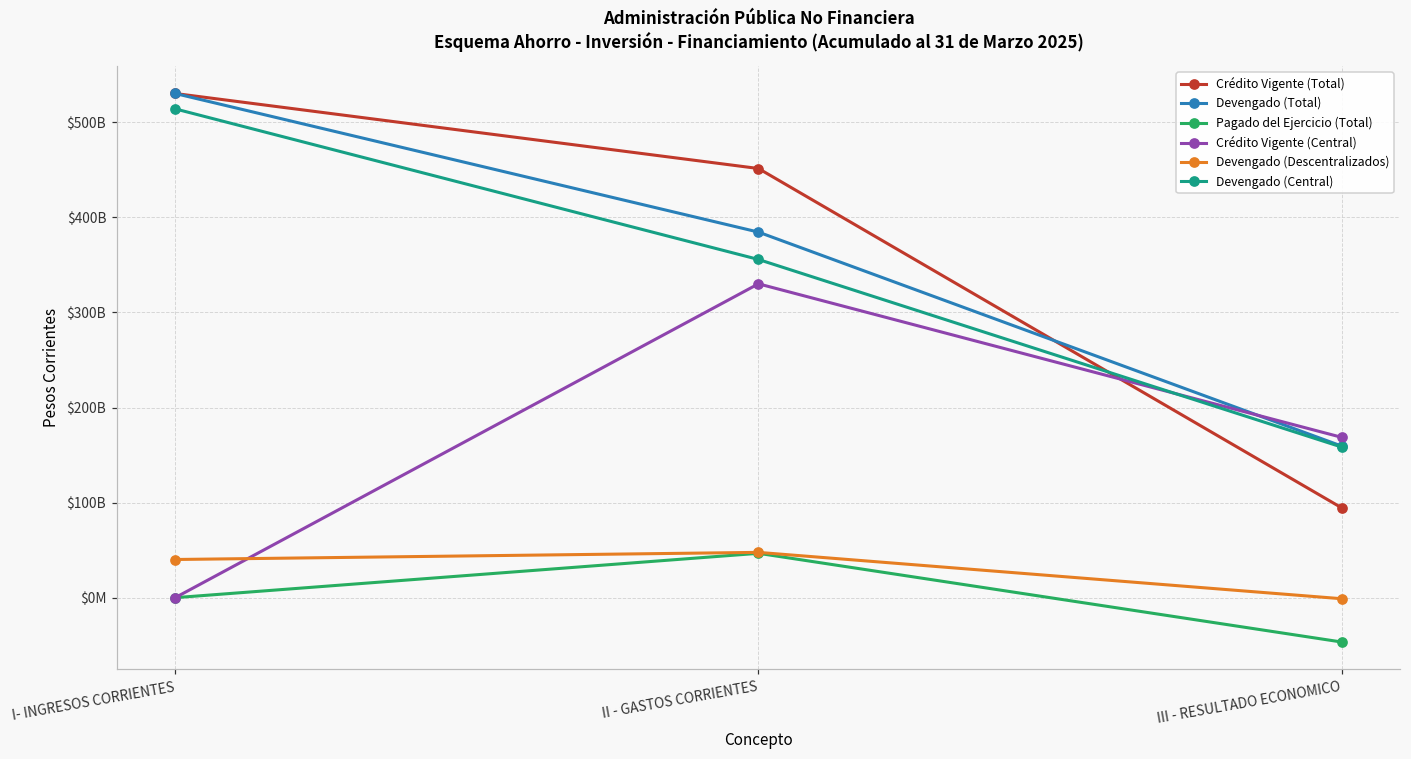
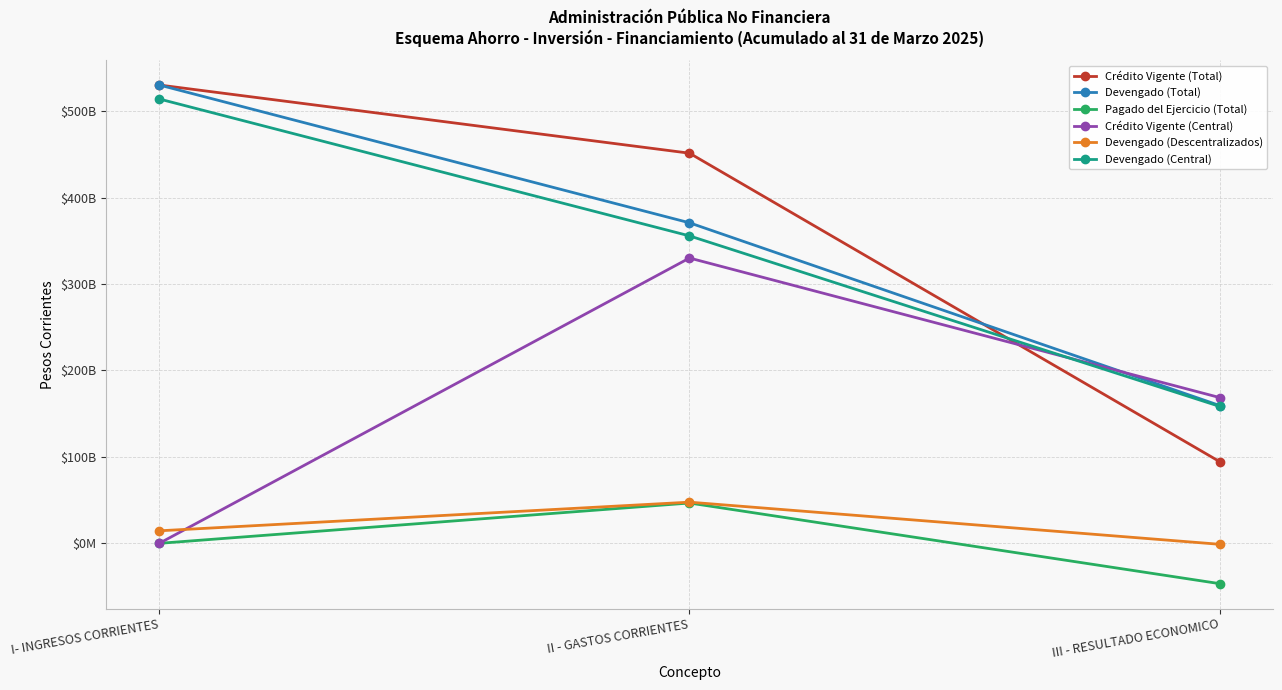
  {
    "Crédito Vigente (Total)": {
      "II - GASTOS CORRIENTES": "$450000000000",
      "III - RESULTADO ECONOMICO": "$90000000000"
    },
    "Devengado (Total)": {
-     "II - GASTOS CORRIENTES": "$380000000000"
+     "II - GASTOS CORRIENTES": "$370000000000"
    },
    "Crédito Vigente (Central)": {
      "II - GASTOS CORRIENTES": "$330000000000",
      "III - RESULTADO ECONOMICO": "$170000000000"
    },
    "Devengado (Descentralizados)": {
-     "I- INGRESOS CORRIENTES": "$40000000000",
+     "I- INGRESOS CORRIENTES": "$10000000000",
      "III - RESULTADO ECONOMICO": "$0"
    }
  }
